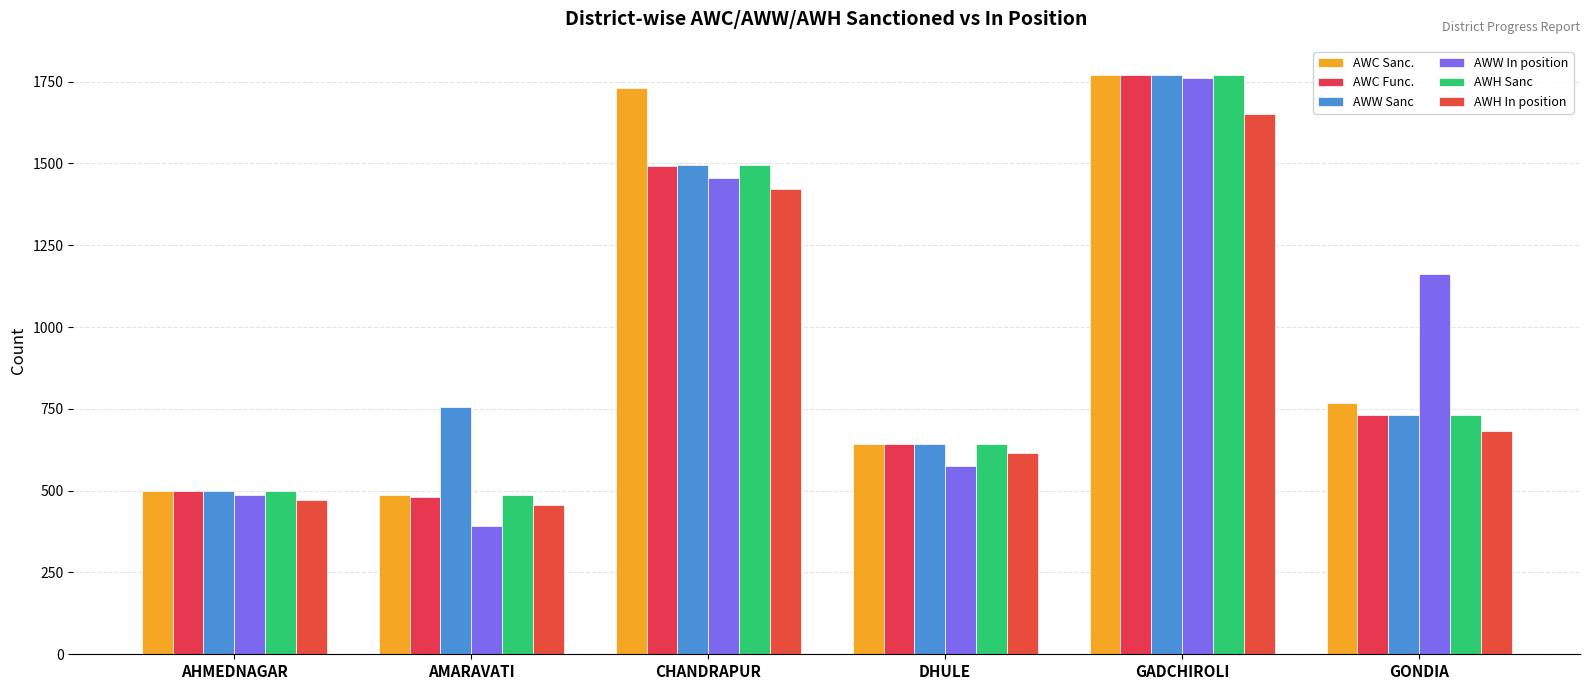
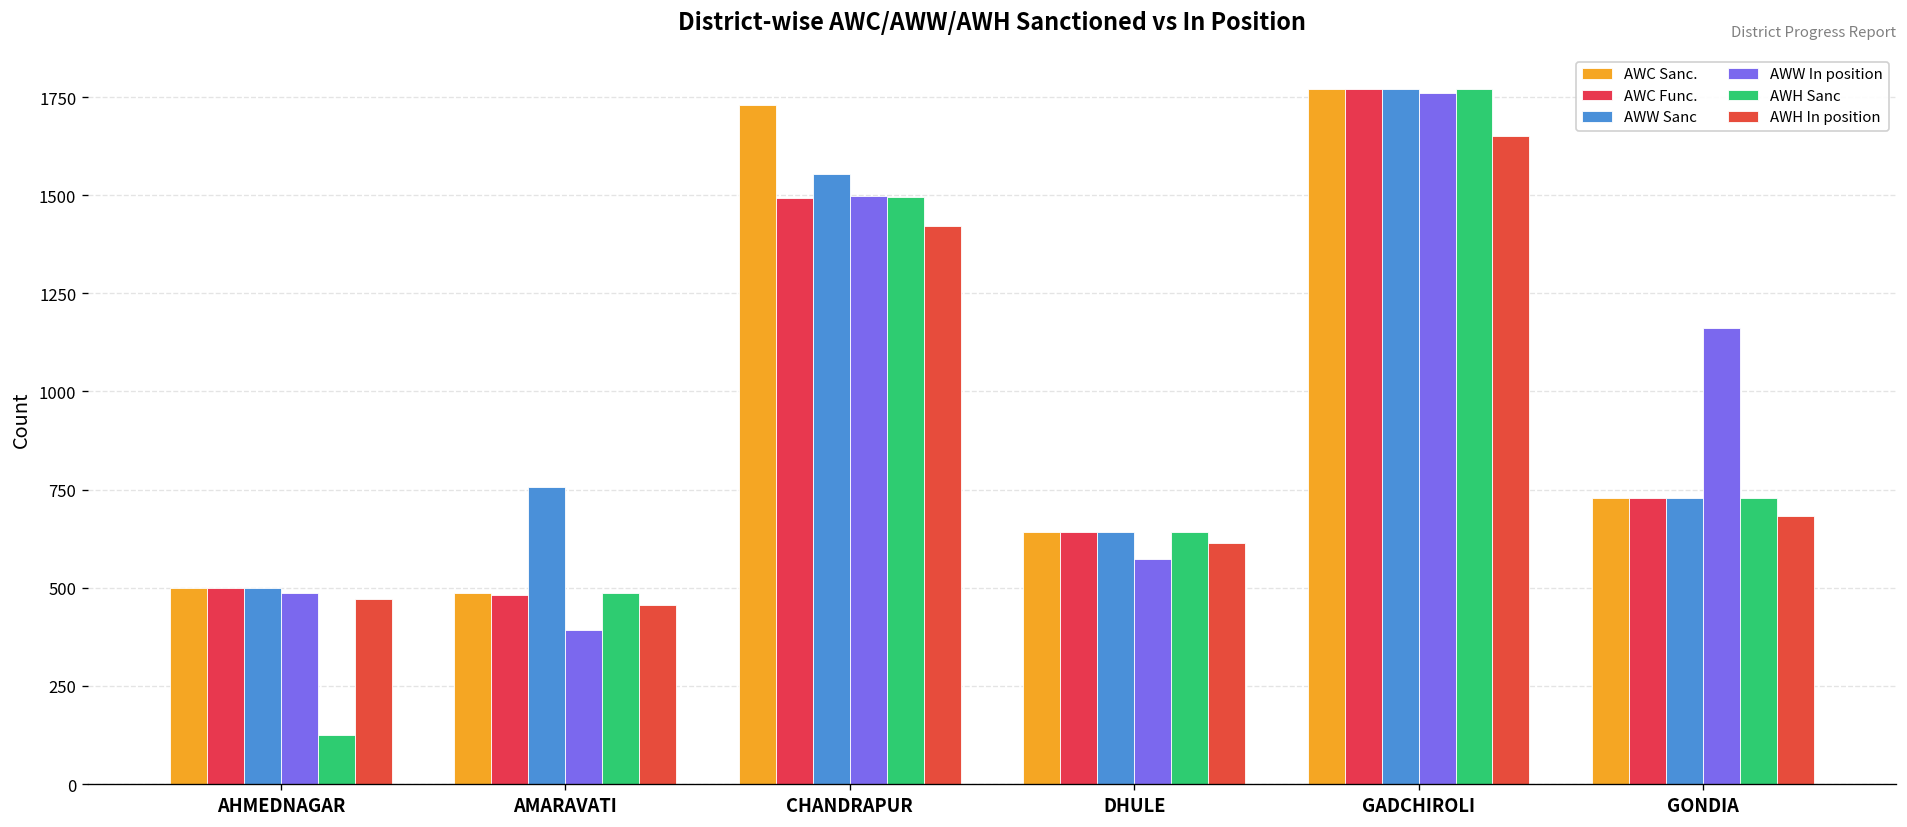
  {
    "AWC Sanc.": {
      "AHMEDNAGAR": 500,
      "AMARAVATI": 490,
      "CHANDRAPUR": 1730,
      "DHULE": 640,
      "GADCHIROLI": 1770,
-     "GONDIA": 770
+     "GONDIA": 730
    },
    "AWW Sanc": {
      "AHMEDNAGAR": 500,
      "AMARAVATI": 760,
-     "CHANDRAPUR": 1500,
+     "CHANDRAPUR": 1550,
      "DHULE": 640,
      "GADCHIROLI": 1770,
      "GONDIA": 730
    },
    "AWW In position": {
      "AHMEDNAGAR": 490,
      "AMARAVATI": 390,
-     "CHANDRAPUR": 1460,
+     "CHANDRAPUR": 1500,
      "DHULE": 570,
      "GADCHIROLI": 1760,
      "GONDIA": 1160
    },
    "AWH Sanc": {
-     "AHMEDNAGAR": 500,
+     "AHMEDNAGAR": 130,
      "AMARAVATI": 490,
      "CHANDRAPUR": 1500,
      "DHULE": 640,
      "GADCHIROLI": 1770,
      "GONDIA": 730
    }
  }
